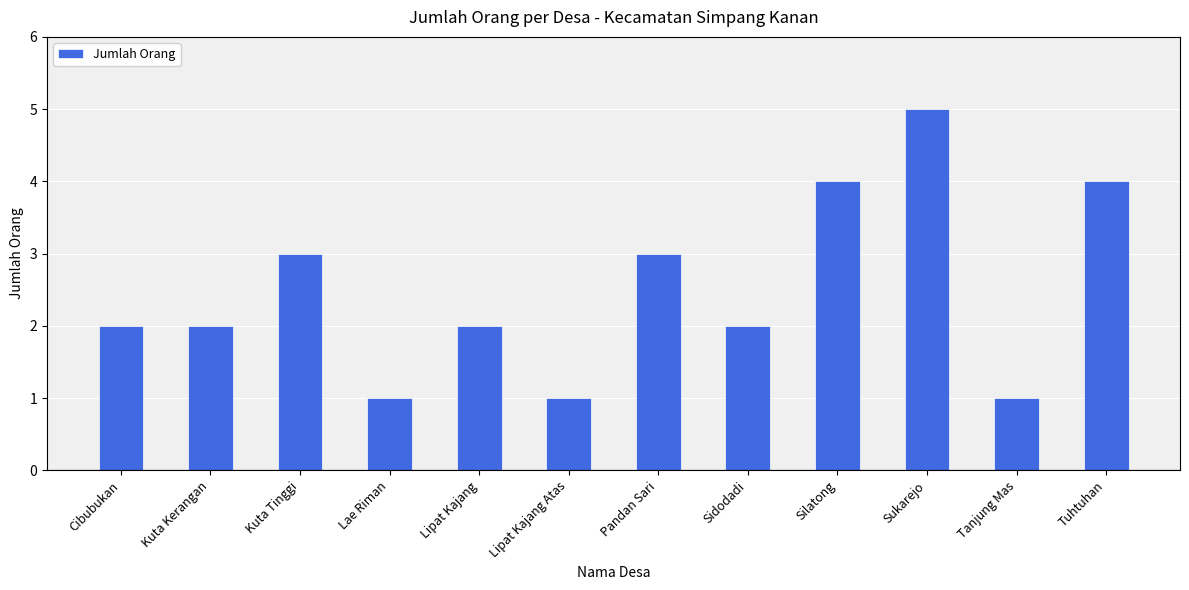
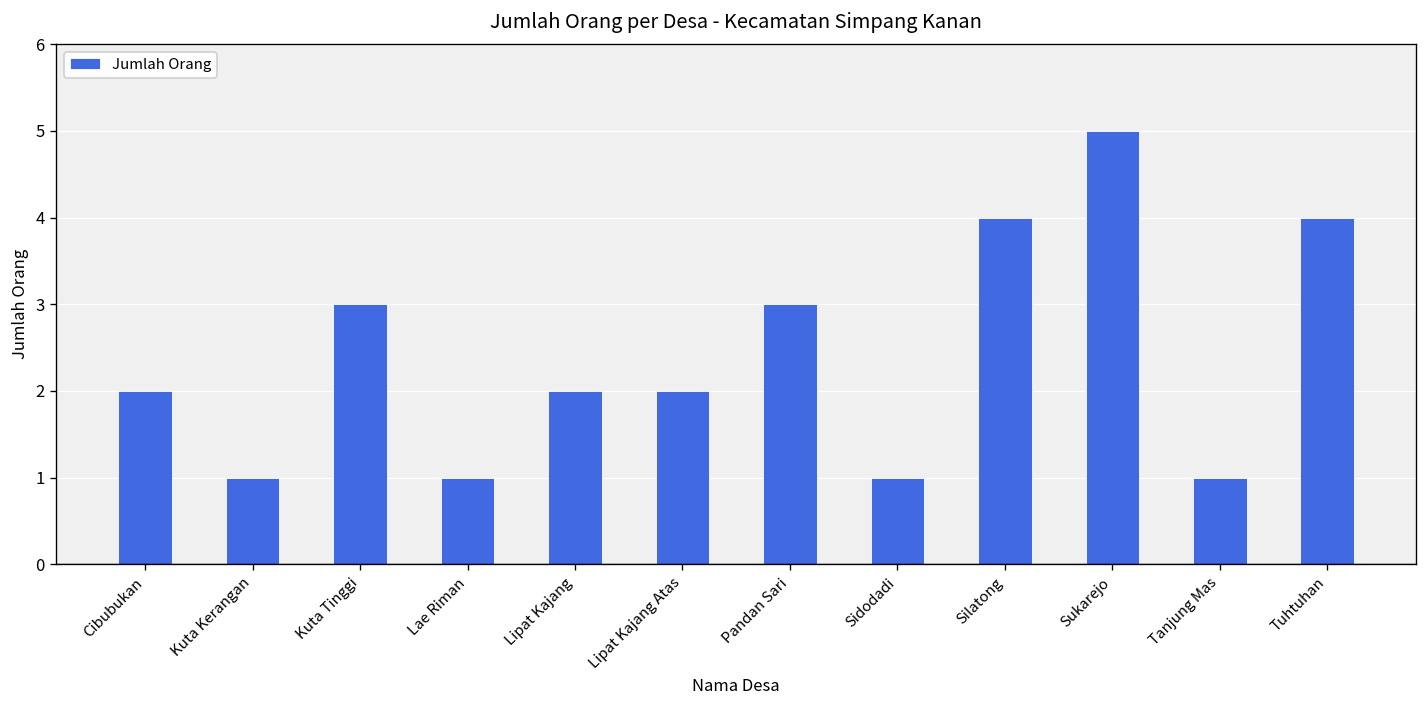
  {
    "Cibubukan": 2,
-   "Kuta Kerangan": 2,
+   "Kuta Kerangan": 1,
    "Kuta Tinggi": 3,
    "Lae Riman": 1,
    "Lipat Kajang": 2,
-   "Lipat Kajang Atas": 1,
+   "Lipat Kajang Atas": 2,
    "Pandan Sari": 3,
-   "Sidodadi": 2,
+   "Sidodadi": 1,
    "Silatong": 4,
    "Sukarejo": 5,
    "Tanjung Mas": 1,
    "Tuhtuhan": 4
  }
